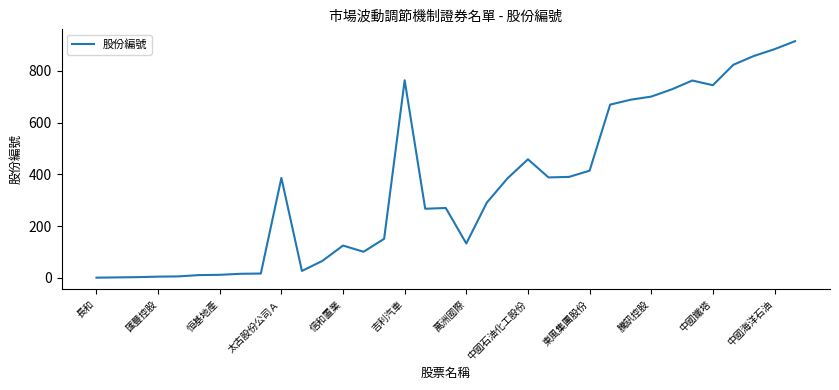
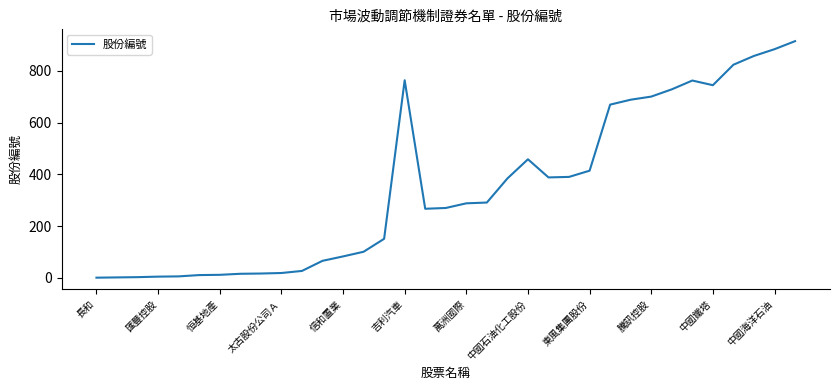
  {
    "長和": 0,
    "匯豐控股": 10,
    "恒基地產": 10,
-   "太古股份公司Ａ": 390,
-   "信和置業": 130,
+   "太古股份公司Ａ": 20,
+   "信和置業": 80,
    "吉利汽車": 760,
-   "萬洲國際": 130,
+   "萬洲國際": 290,
    "中國石油化工股份": 460,
    "東風集團股份": 410,
    "騰訊控股": 700,
    "中國鐵塔": 740,
    "中國海洋石油": 880
  }
